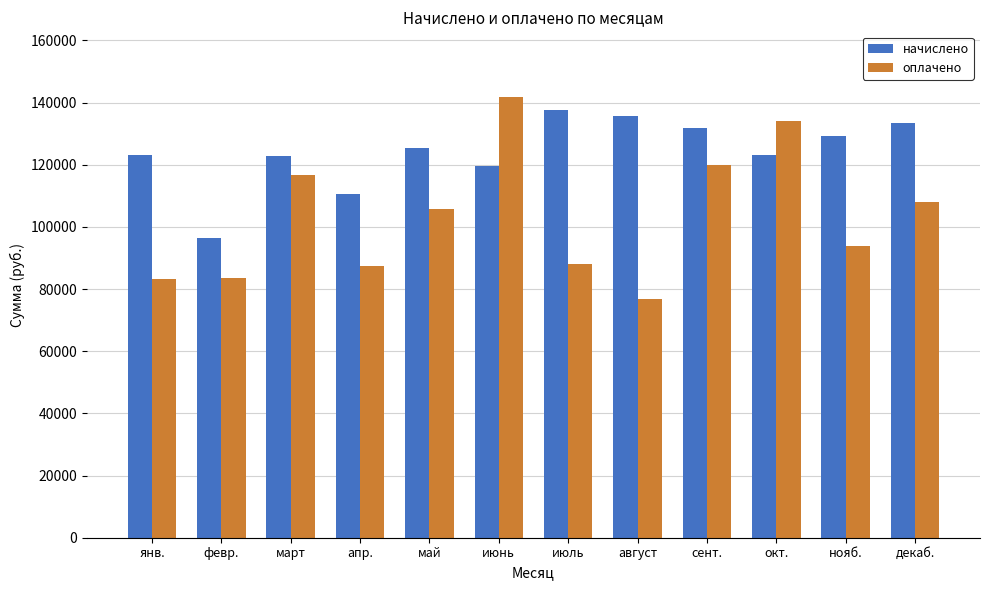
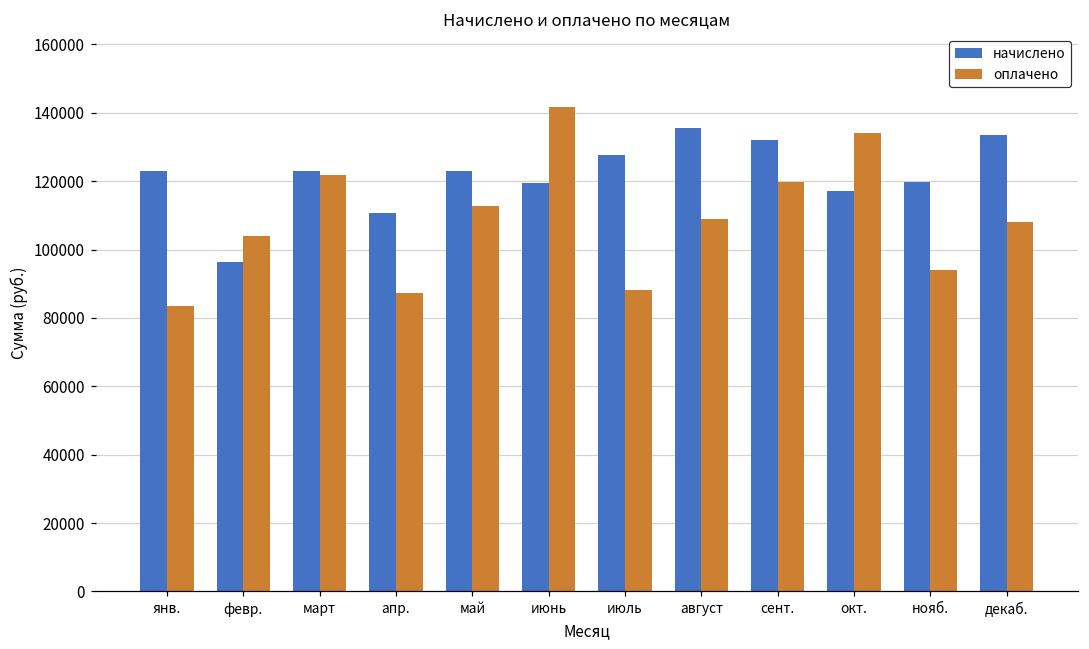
  {
    "начислено": {
      "янв.": 123000,
      "февр.": 96000,
      "март": 123000,
      "апр.": 111000,
-     "май": 126000,
+     "май": 123000,
      "июнь": 120000,
-     "июль": 138000,
+     "июль": 128000,
      "август": 136000,
      "сент.": 132000,
-     "окт.": 123000,
-     "нояб.": 129000,
+     "окт.": 117000,
+     "нояб.": 120000,
      "декаб.": 133000
    },
    "оплачено": {
      "янв.": 83000,
-     "февр.": 84000,
-     "март": 117000,
+     "февр.": 104000,
+     "март": 122000,
      "апр.": 87000,
-     "май": 106000,
+     "май": 113000,
      "июнь": 142000,
      "июль": 88000,
-     "август": 77000,
+     "август": 109000,
      "сент.": 120000,
      "окт.": 134000,
      "нояб.": 94000,
      "декаб.": 108000
    }
  }
